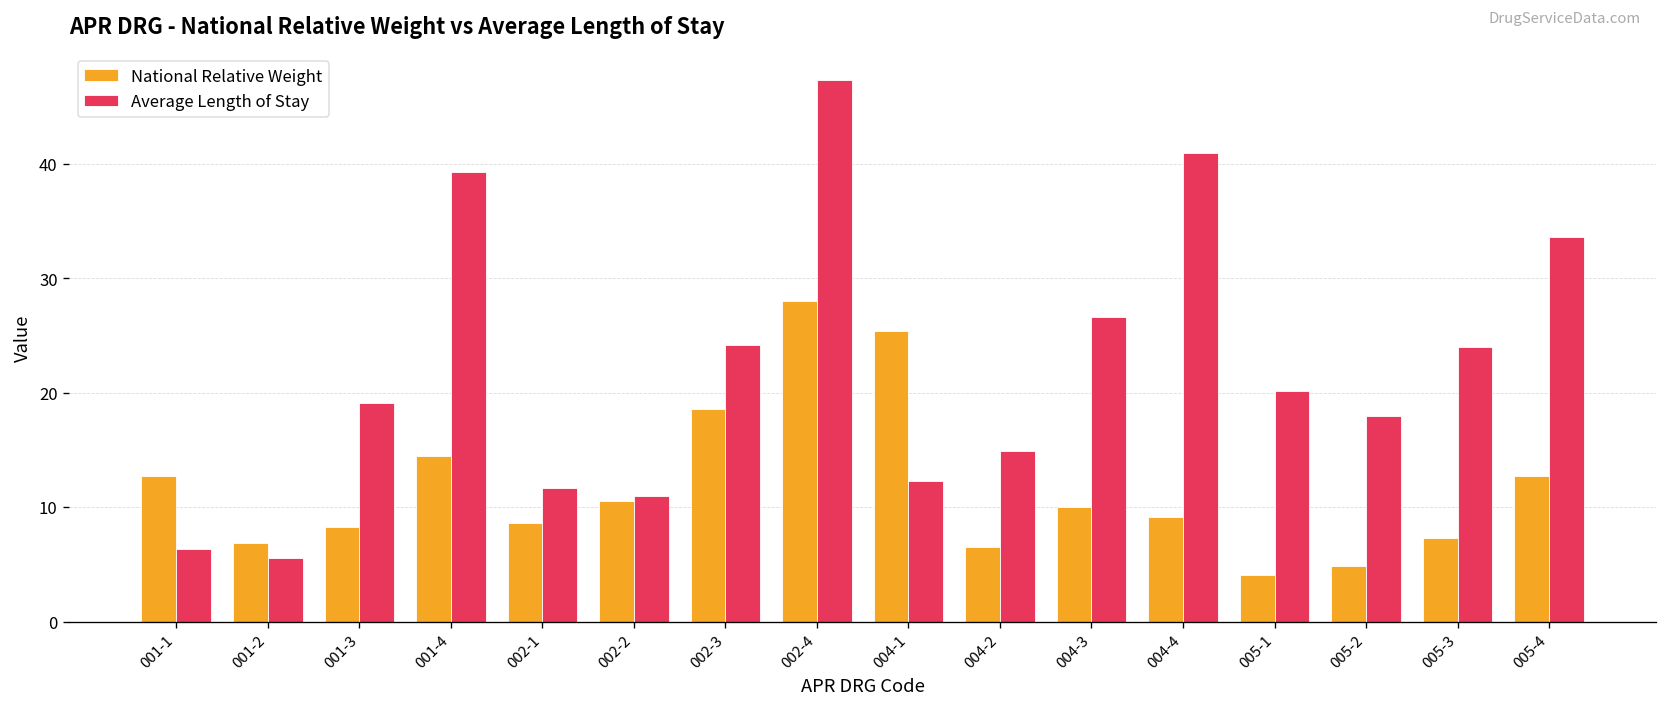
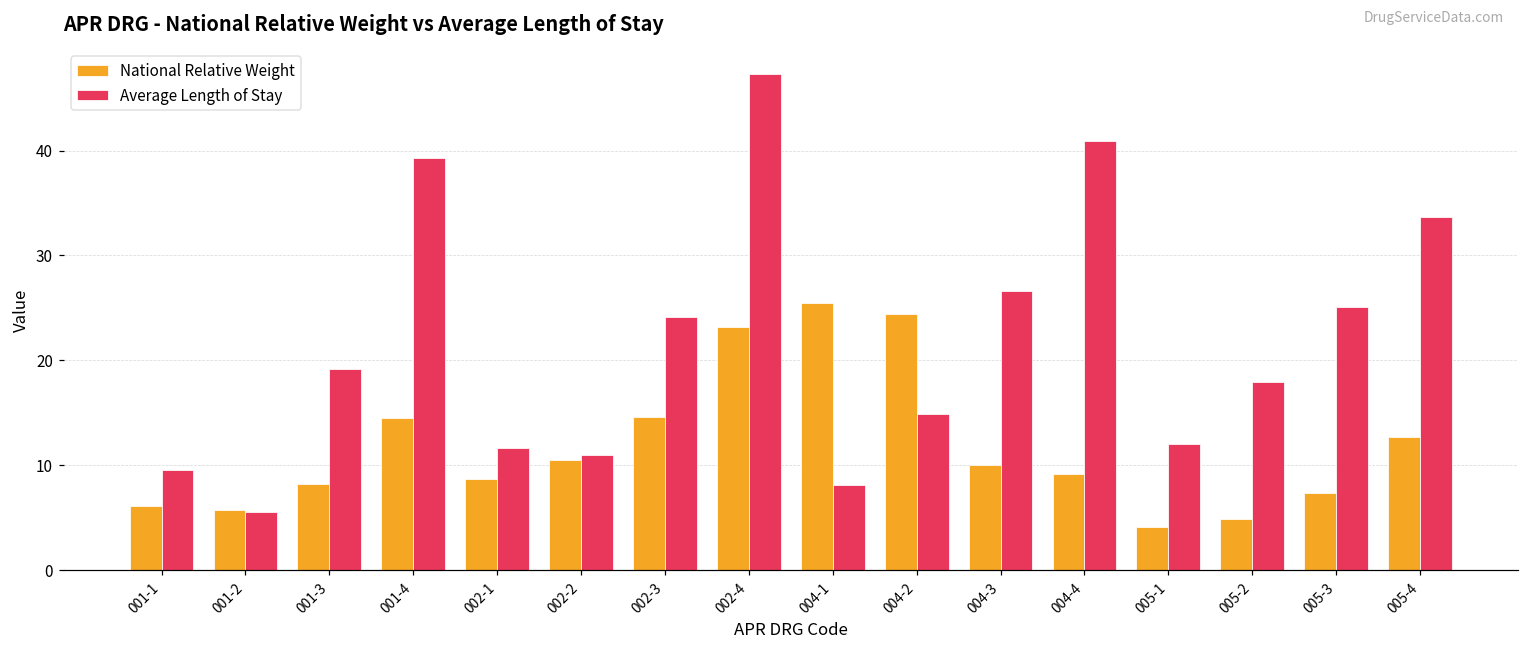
  {
    "National Relative Weight": {
-     "001-1": 13,
-     "001-2": 7,
+     "001-1": 6,
+     "001-2": 6,
      "001-3": 8,
      "001-4": 15,
      "002-1": 9,
      "002-2": 11,
-     "002-3": 19,
-     "002-4": 28,
+     "002-3": 15,
+     "002-4": 23,
      "004-1": 25,
-     "004-2": 7,
+     "004-2": 24,
      "004-3": 10,
      "004-4": 9,
      "005-1": 4,
      "005-2": 5,
      "005-3": 7,
      "005-4": 13
    },
    "Average Length of Stay": {
-     "001-1": 6,
+     "001-1": 10,
      "001-2": 6,
      "001-3": 19,
      "001-4": 39,
      "002-1": 12,
      "002-2": 11,
      "002-3": 24,
      "002-4": 47,
-     "004-1": 12,
+     "004-1": 8,
      "004-2": 15,
      "004-3": 27,
      "004-4": 41,
-     "005-1": 20,
+     "005-1": 12,
      "005-2": 18,
-     "005-3": 24,
+     "005-3": 25,
      "005-4": 34
    }
  }
